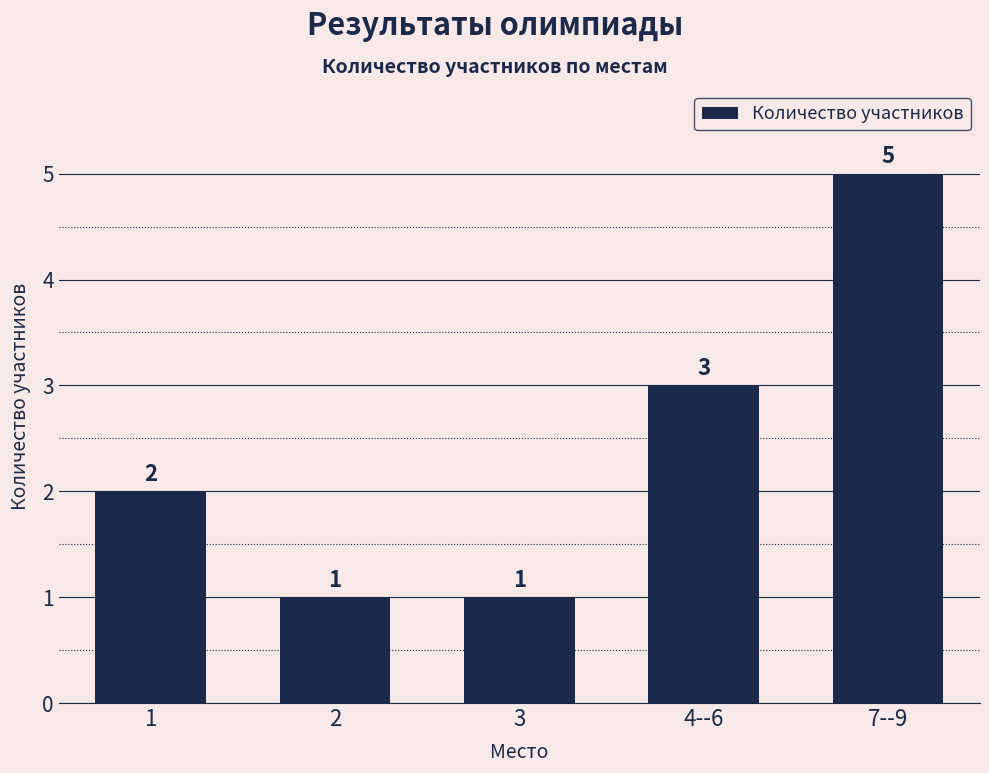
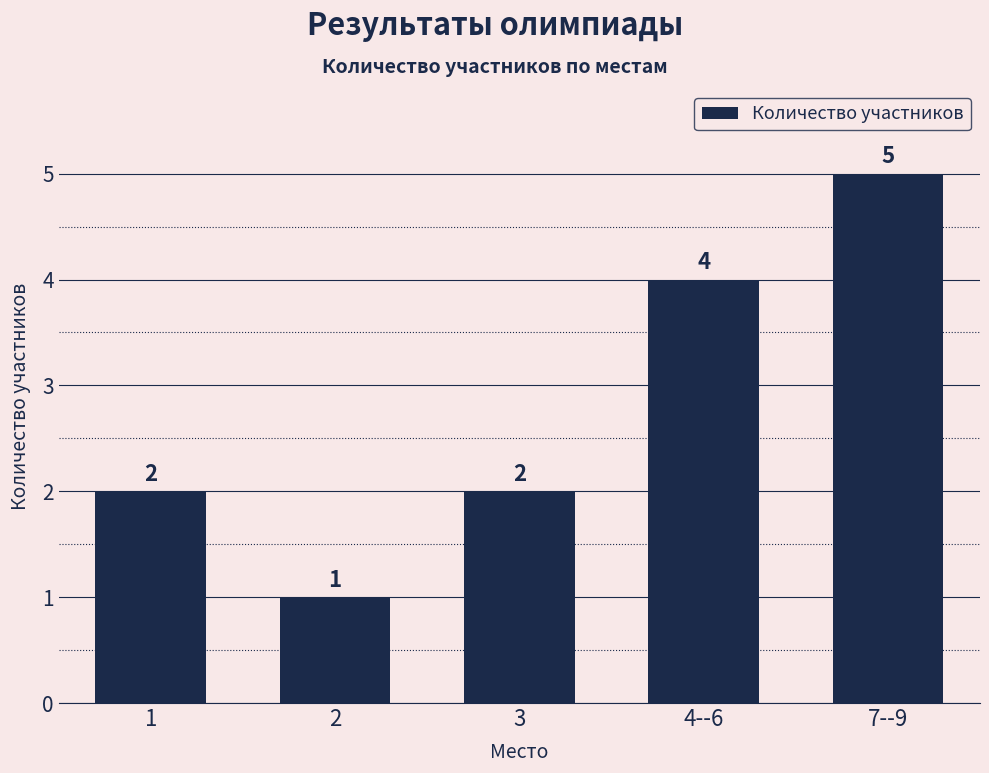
  {
    "1": 2,
    "2": 1,
-   "3": 1,
-   "4--6": 3,
+   "3": 2,
+   "4--6": 4,
    "7--9": 5
  }
